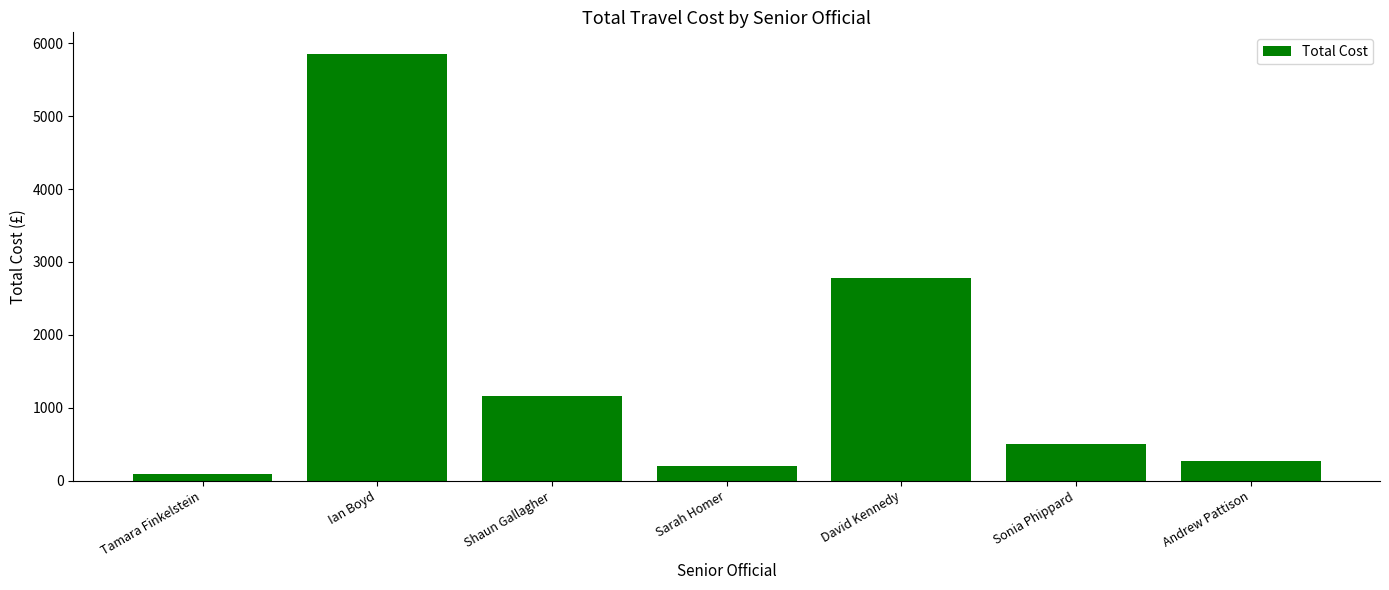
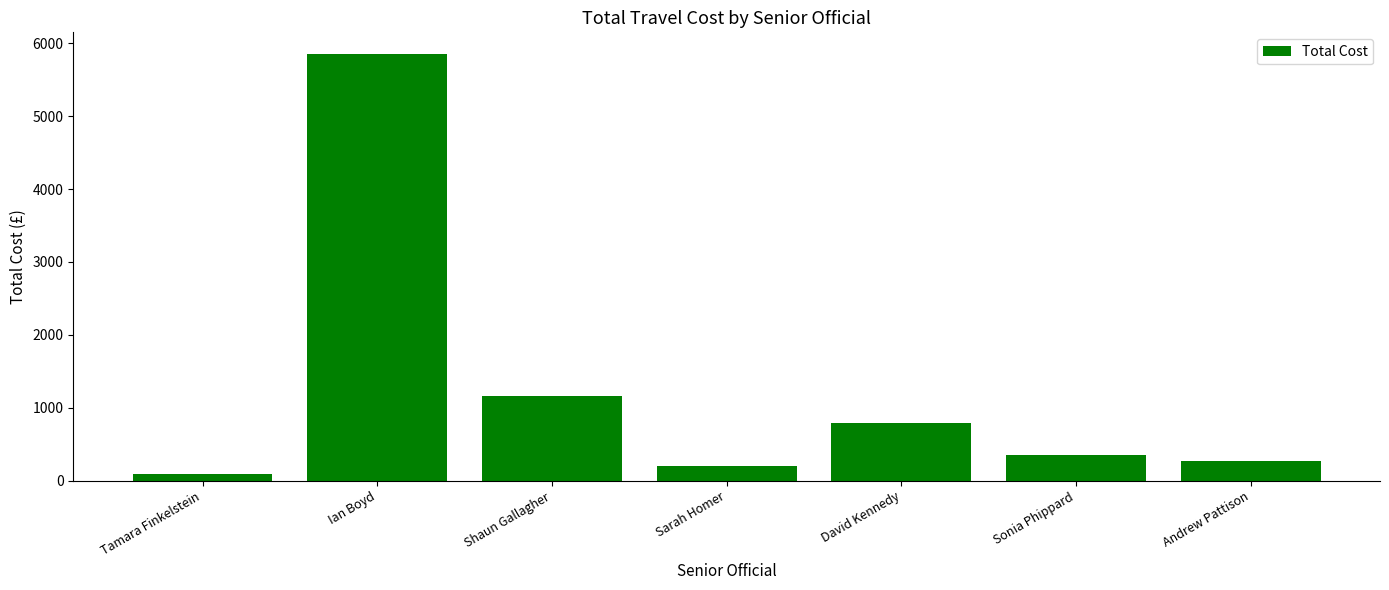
  {
    "Tamara Finkelstein": 100,
    "Ian Boyd": 5900,
    "Shaun Gallagher": 1200,
    "Sarah Homer": 200,
-   "David Kennedy": 2800,
-   "Sonia Phippard": 500,
+   "David Kennedy": 800,
+   "Sonia Phippard": 400,
    "Andrew Pattison": 300
  }
